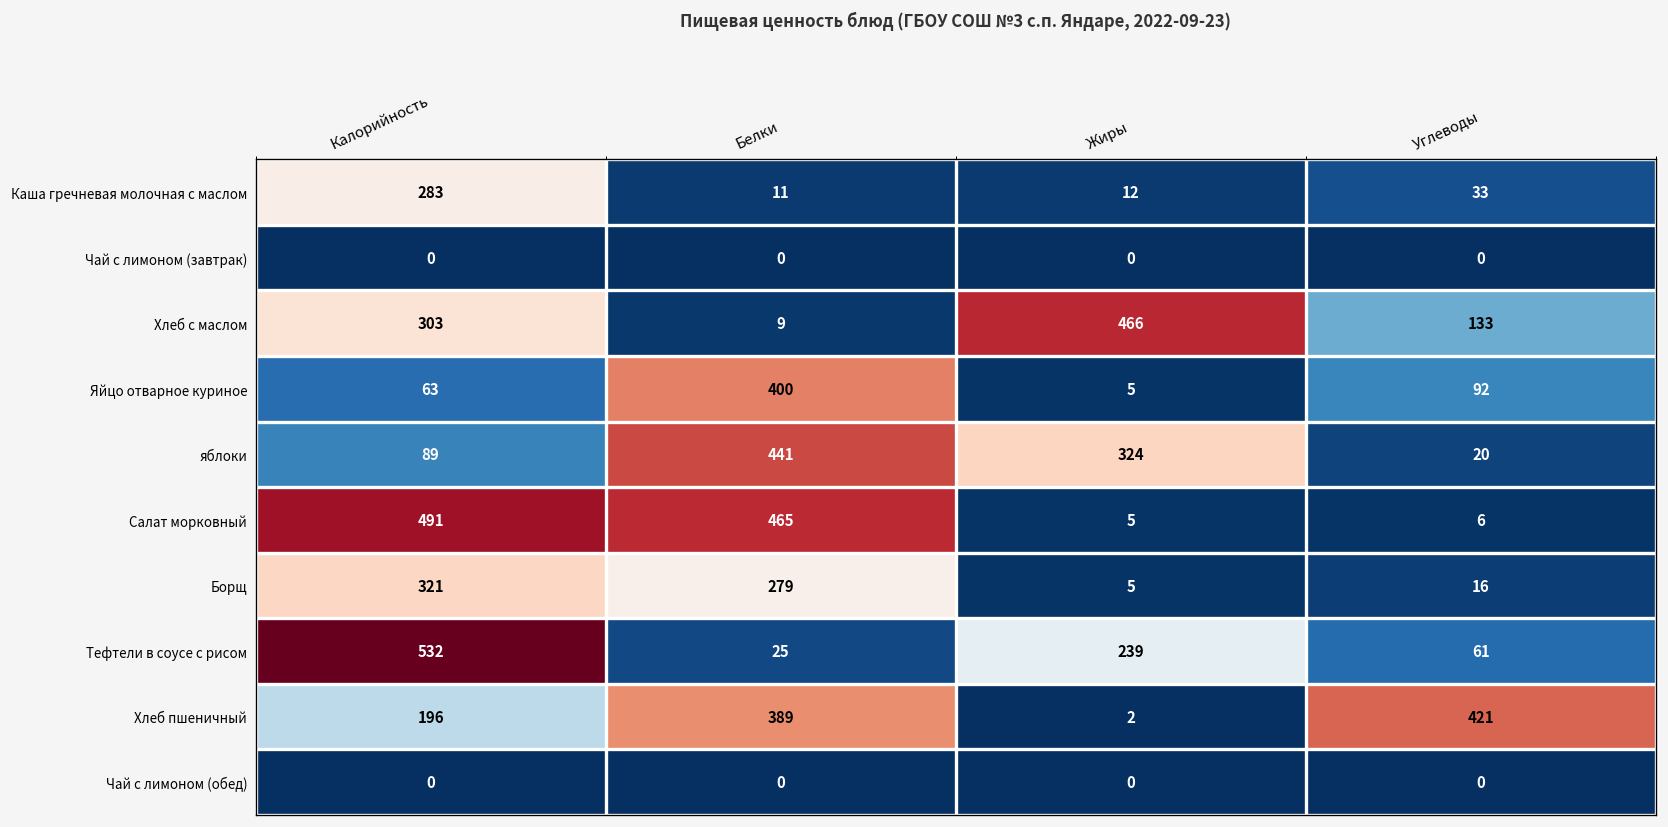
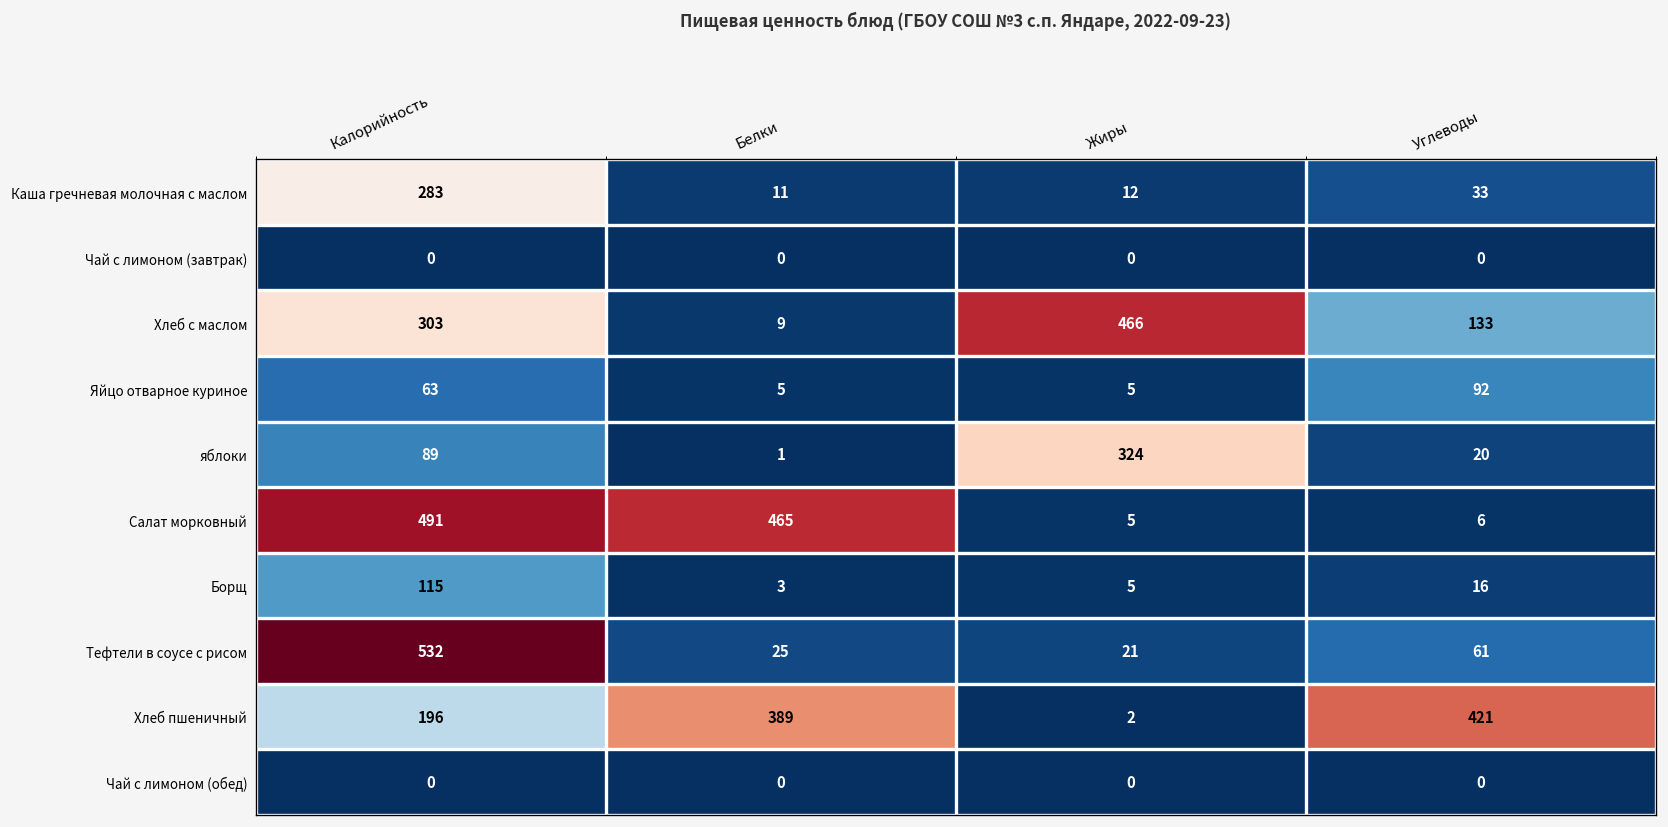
  {
    "Каша гречневая молочная с маслом": {
      "Калорийность": 283,
      "Белки": 11,
      "Жиры": 12,
      "Углеводы": 33
    },
    "Чай с лимоном (завтрак)": {
      "Калорийность": 0,
      "Белки": 0,
      "Жиры": 0,
      "Углеводы": 0
    },
    "Хлеб с маслом": {
      "Калорийность": 303,
      "Белки": 9,
      "Жиры": 466,
      "Углеводы": 133
    },
    "Яйцо отварное куриное": {
      "Калорийность": 63,
-     "Белки": 400,
+     "Белки": 5,
      "Жиры": 5,
      "Углеводы": 92
    },
    "яблоки": {
      "Калорийность": 89,
-     "Белки": 441,
+     "Белки": 1,
      "Жиры": 324,
      "Углеводы": 20
    },
    "Салат морковный": {
      "Калорийность": 491,
      "Белки": 465,
      "Жиры": 5,
      "Углеводы": 6
    },
    "Борщ": {
-     "Калорийность": 321,
-     "Белки": 279,
+     "Калорийность": 115,
+     "Белки": 3,
      "Жиры": 5,
      "Углеводы": 16
    },
    "Тефтели в соусе с рисом": {
      "Калорийность": 532,
      "Белки": 25,
-     "Жиры": 239,
+     "Жиры": 21,
      "Углеводы": 61
    },
    "Хлеб пшеничный": {
      "Калорийность": 196,
      "Белки": 389,
      "Жиры": 2,
      "Углеводы": 421
    },
    "Чай с лимоном (обед)": {
      "Калорийность": 0,
      "Белки": 0,
      "Жиры": 0,
      "Углеводы": 0
    }
  }
